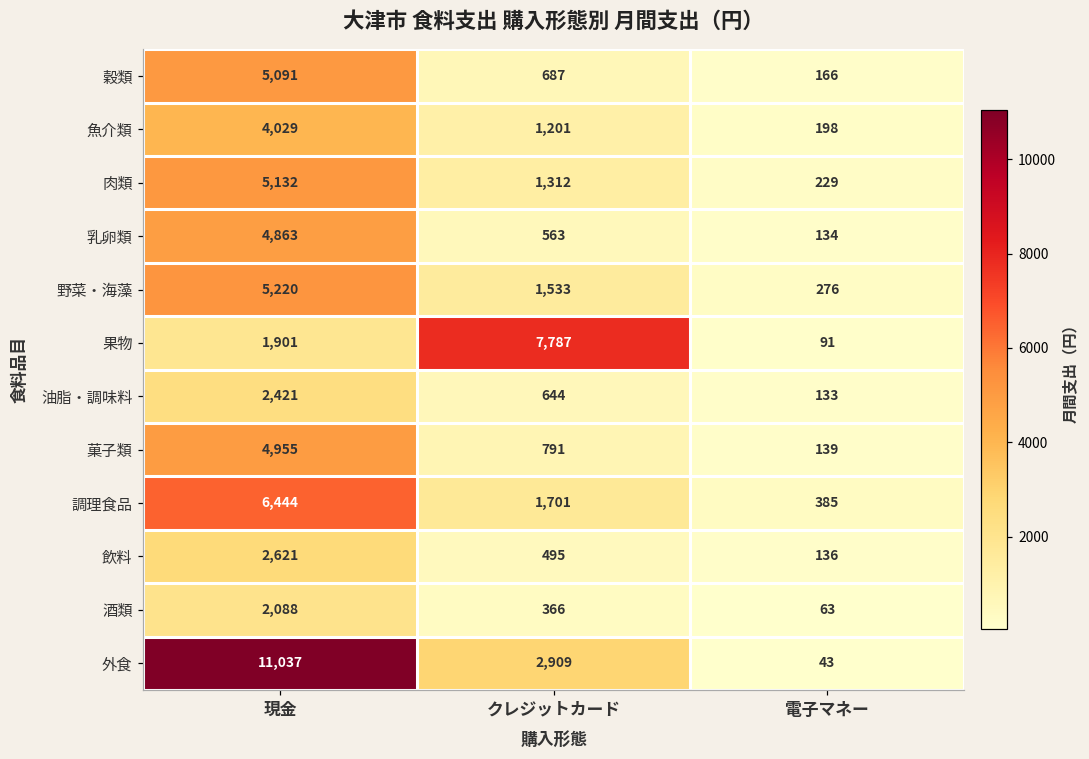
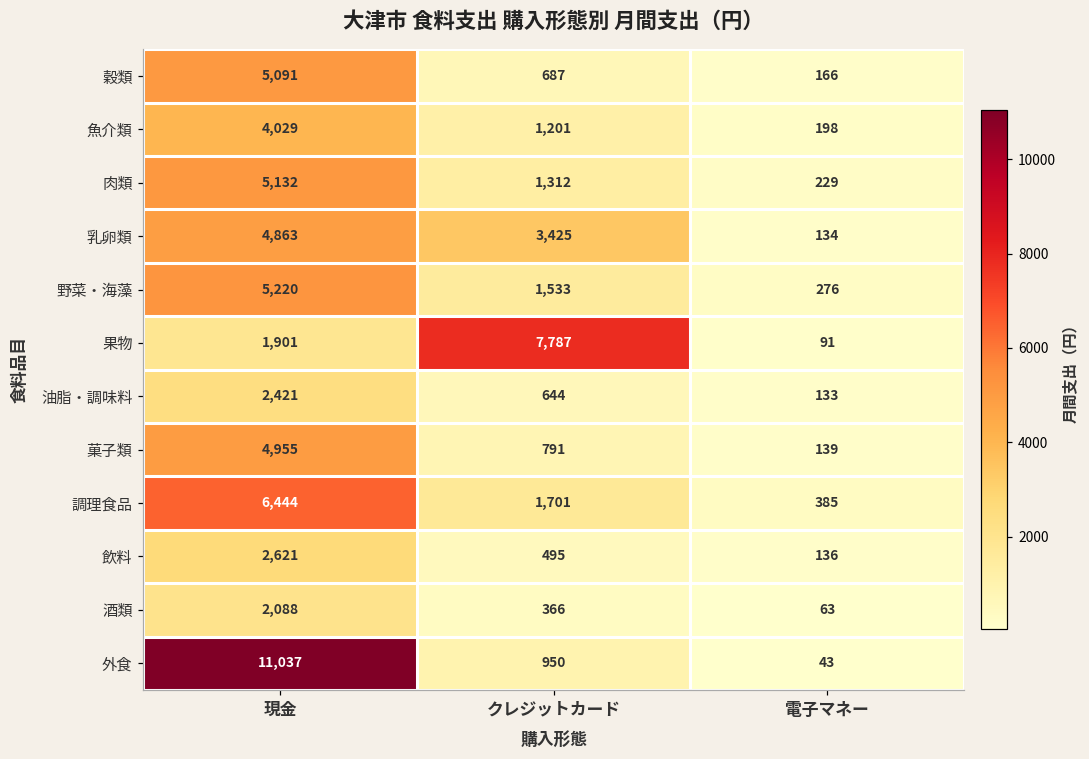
  {
    "穀類": {
      "現金": "5,091",
      "クレジットカード": "687",
      "電子マネー": "166"
    },
    "魚介類": {
      "現金": "4,029",
      "クレジットカード": "1,201",
      "電子マネー": "198"
    },
    "肉類": {
      "現金": "5,132",
      "クレジットカード": "1,312",
      "電子マネー": "229"
    },
    "乳卵類": {
      "現金": "4,863",
-     "クレジットカード": "563",
+     "クレジットカード": "3,425",
      "電子マネー": "134"
    },
    "野菜・海藻": {
      "現金": "5,220",
      "クレジットカード": "1,533",
      "電子マネー": "276"
    },
    "果物": {
      "現金": "1,901",
      "クレジットカード": "7,787",
      "電子マネー": "91"
    },
    "油脂・調味料": {
      "現金": "2,421",
      "クレジットカード": "644",
      "電子マネー": "133"
    },
    "菓子類": {
      "現金": "4,955",
      "クレジットカード": "791",
      "電子マネー": "139"
    },
    "調理食品": {
      "現金": "6,444",
      "クレジットカード": "1,701",
      "電子マネー": "385"
    },
    "飲料": {
      "現金": "2,621",
      "クレジットカード": "495",
      "電子マネー": "136"
    },
    "酒類": {
      "現金": "2,088",
      "クレジットカード": "366",
      "電子マネー": "63"
    },
    "外食": {
      "現金": "11,037",
-     "クレジットカード": "2,909",
+     "クレジットカード": "950",
      "電子マネー": "43"
    }
  }
